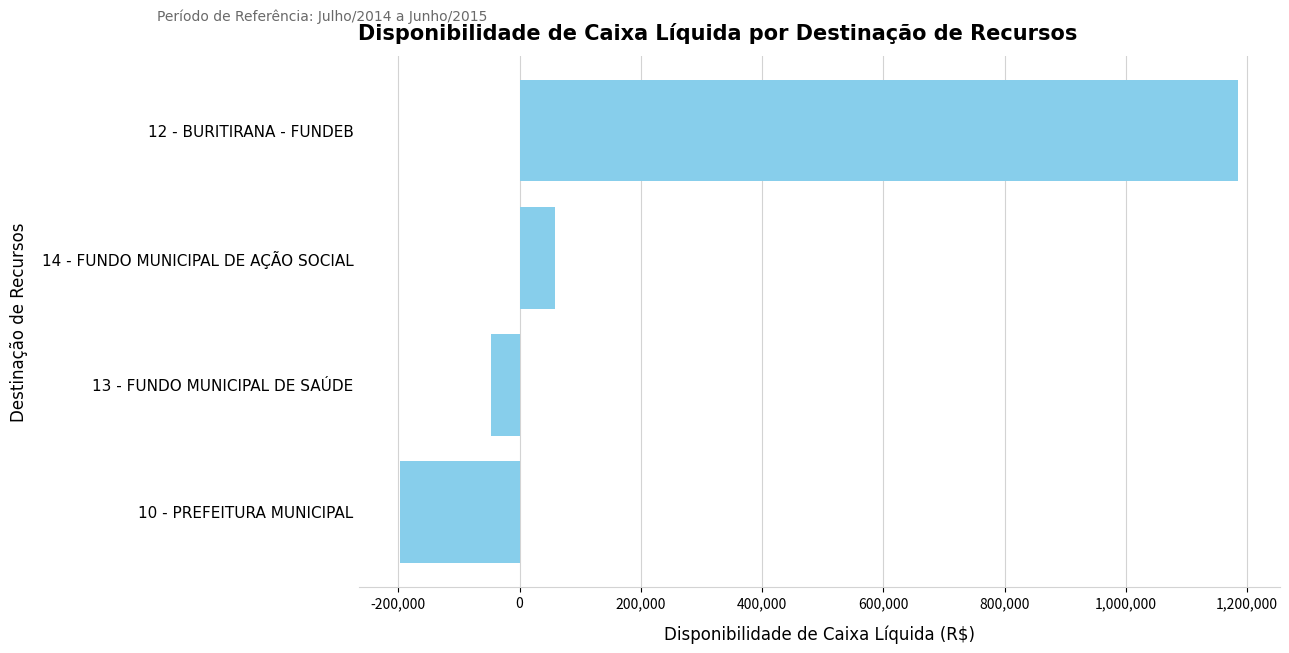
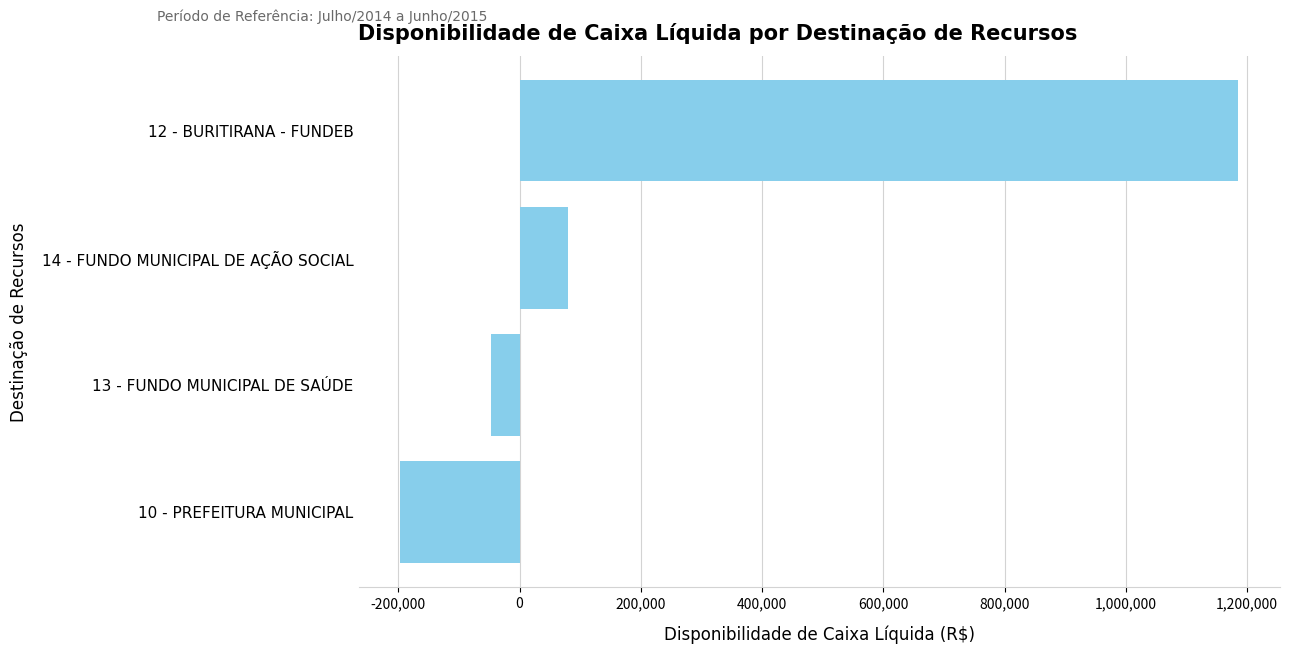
  {
    "12 - BURITIRANA - FUNDEB": "1,190,000",
-   "14 - FUNDO MUNICIPAL DE AÇÃO SOCIAL": "60,000",
+   "14 - FUNDO MUNICIPAL DE AÇÃO SOCIAL": "80,000",
    "13 - FUNDO MUNICIPAL DE SAÚDE": "-50,000",
    "10 - PREFEITURA MUNICIPAL": "-200,000"
  }
